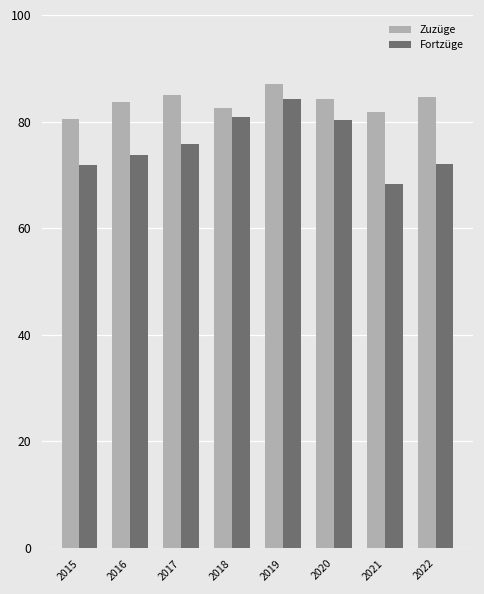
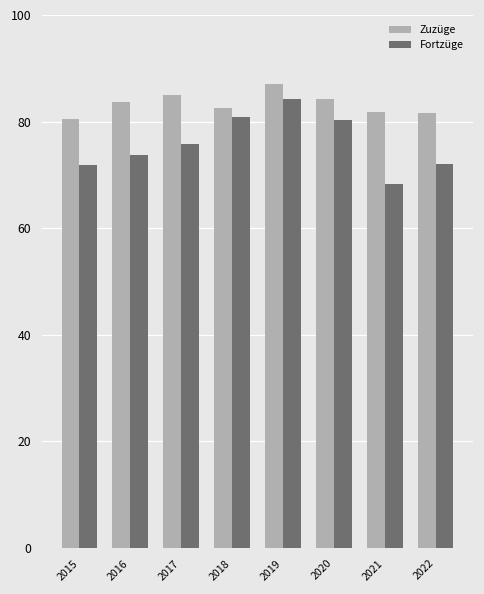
  {
    "Zuzüge": {
      "2015": 81,
      "2016": 84,
      "2017": 85,
      "2018": 83,
      "2019": 87,
      "2020": 84,
      "2021": 82,
-     "2022": 85
+     "2022": 82
    },
    "Fortzüge": {
      "2015": 72,
      "2016": 74,
      "2017": 76,
      "2018": 81,
      "2019": 84,
      "2020": 80,
      "2021": 68,
      "2022": 72
    }
  }
